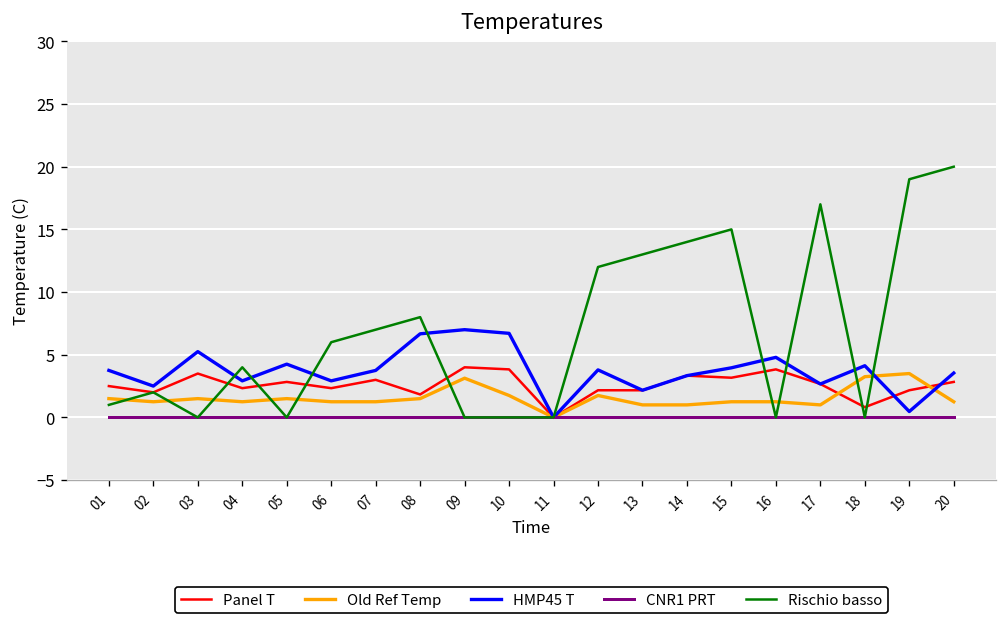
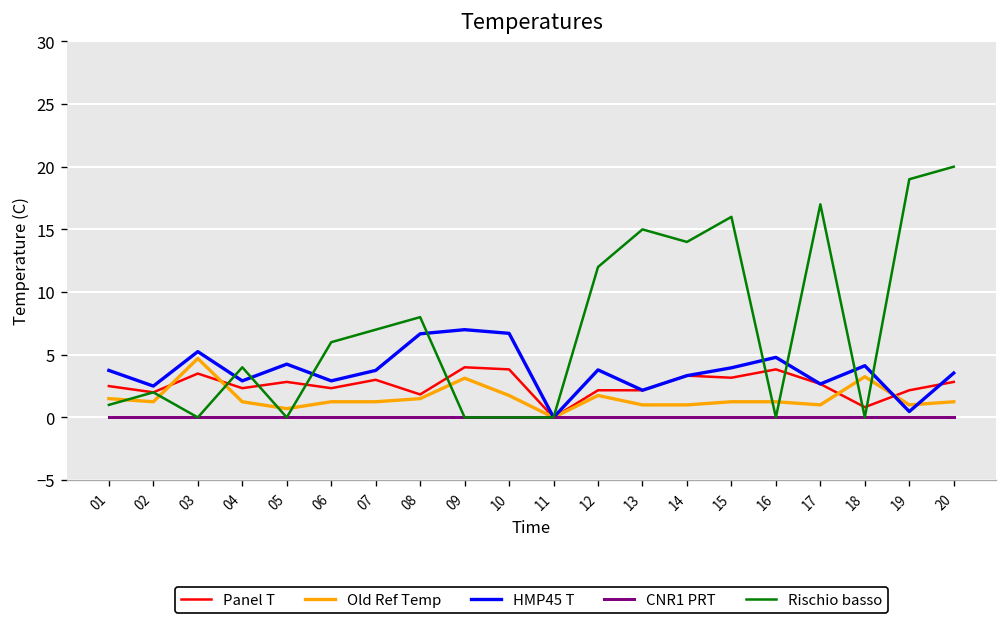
  {
    "Panel T": {
      "01": 2.5,
      "03": 3.5,
      "04": 2.3,
      "05": 2.8,
      "06": 2.3,
      "07": 3.0,
      "08": 1.8,
      "09": 4.0,
      "10": 3.8,
      "12": 2.2,
      "15": 3.2,
      "16": 3.8,
      "18": 0.8,
      "19": 2.2,
      "20": 2.8
    },
    "Old Ref Temp": {
      "01": 1.5,
      "02": 1.3,
-     "03": 1.5,
+     "03": 4.7,
      "04": 1.3,
-     "05": 1.5,
+     "05": 0.7,
      "06": 1.3,
      "07": 1.3,
      "08": 1.5,
      "09": 3.1,
      "10": 1.8,
      "12": 1.8,
      "13": 1.0,
      "14": 1.0,
      "15": 1.3,
      "16": 1.3,
      "17": 1.0,
      "18": 3.3,
-     "19": 3.5,
+     "19": 1.0,
      "20": 1.3
    },
    "HMP45 T": {
      "01": 3.8,
      "02": 2.5,
      "03": 5.3,
      "04": 2.9,
      "05": 4.3,
      "06": 2.9,
      "07": 3.8,
      "08": 6.7,
      "09": 7.0,
      "10": 6.7,
      "12": 3.8,
      "15": 4.0,
      "16": 4.8,
      "18": 4.1,
      "19": 0.5,
      "20": 3.5
    },
    "CNR1 PRT": {
      "01": 0.0,
      "02": 0.0,
      "04": 0.0,
      "06": 0.0,
      "07": 0.0,
      "08": 0.0,
      "12": 0.0,
      "13": 0.0,
      "14": 0.0,
      "15": 0.0,
      "17": 0.0,
      "19": 0.0,
      "20": 0.0
    },
    "Rischio basso": {
      "01": 1,
      "04": 4,
      "06": 6,
      "07": 7,
      "08": 8,
      "12": 12,
-     "13": 13,
+     "13": 15,
      "14": 14,
-     "15": 15,
+     "15": 16,
      "17": 17,
      "19": 19,
      "20": 20
    }
  }
